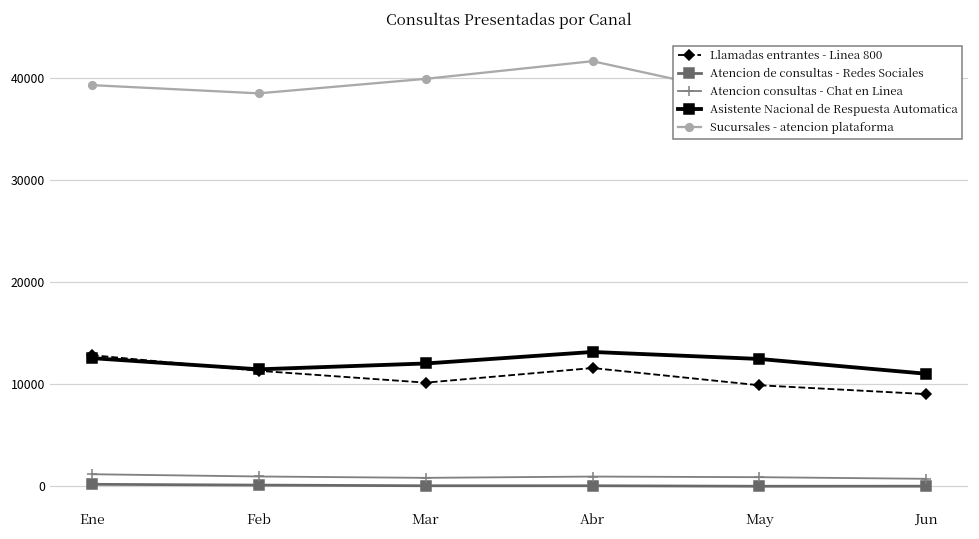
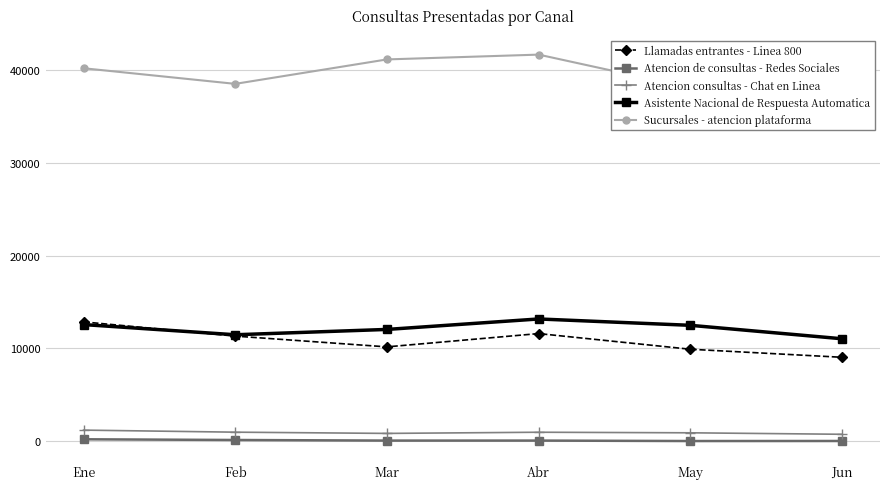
  {
    "Sucursales - atencion plataforma": {
-     "Ene": 39000,
+     "Ene": 40000,
      "Feb": 38000,
-     "Mar": 40000,
+     "Mar": 41000,
      "Abr": 42000
    }
  }
